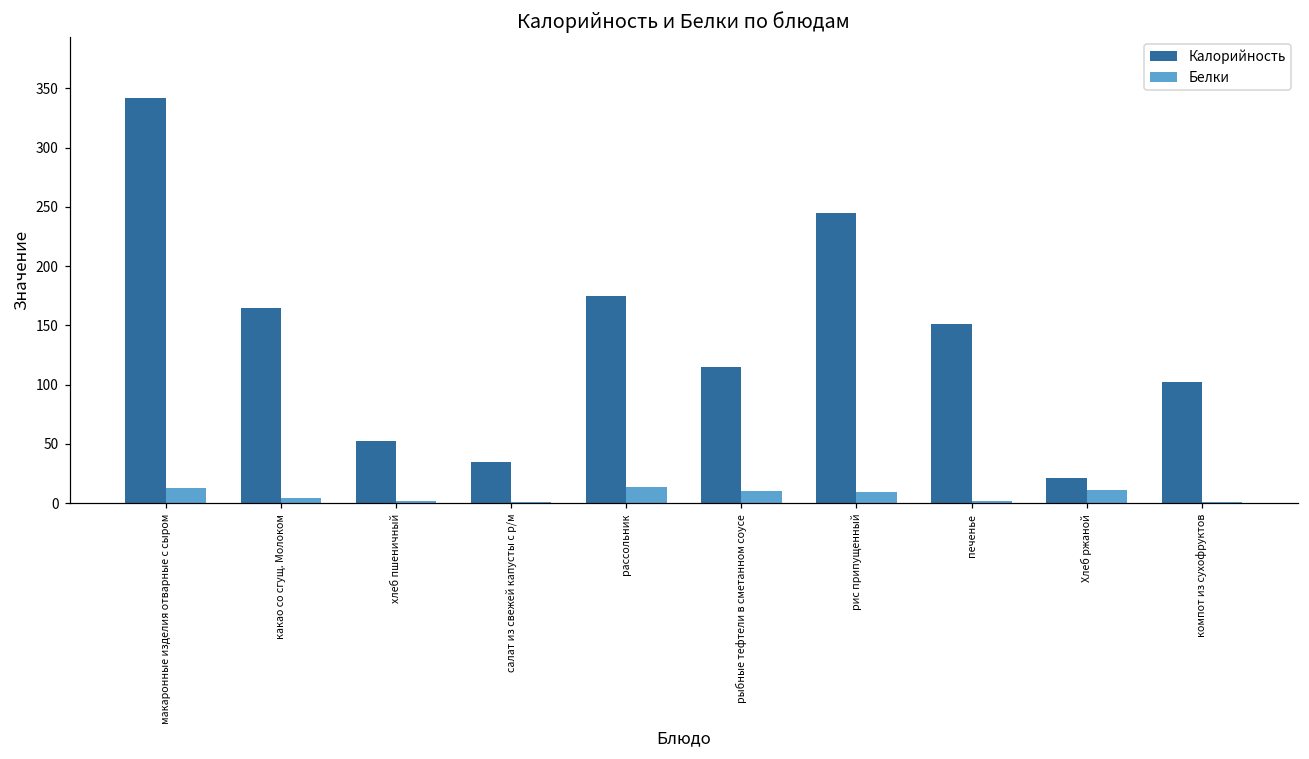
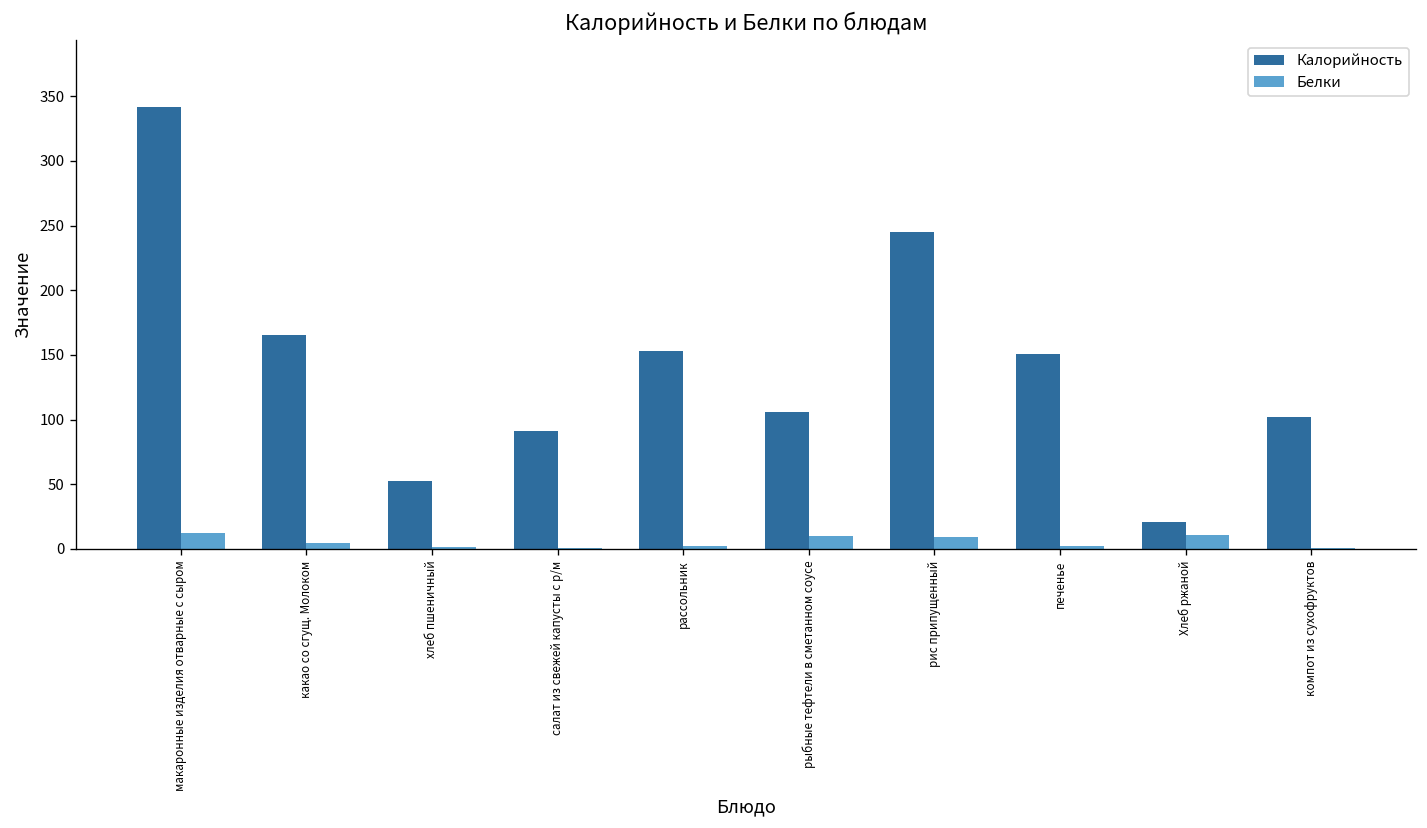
  {
    "Калорийность": {
      "макаронные изделия отварные с сыром": 342,
      "какао со сгущ. Молоком": 165,
      "хлеб пшеничный": 52,
-     "салат из свежей капусты с р/м": 35,
-     "рассольник": 175,
-     "рыбные тефтели в сметанном соусе": 115,
+     "салат из свежей капусты с р/м": 91,
+     "рассольник": 153,
+     "рыбные тефтели в сметанном соусе": 106,
      "рис припущенный": 245,
      "печенье": 151,
      "Хлеб ржаной": 21,
      "компот из сухофруктов": 102
    },
    "Белки": {
      "макаронные изделия отварные с сыром": 13,
      "какао со сгущ. Молоком": 4,
-     "рассольник": 13,
+     "рассольник": 3,
      "рыбные тефтели в сметанном соусе": 10,
      "рис припущенный": 9,
      "Хлеб ржаной": 11
    }
  }
